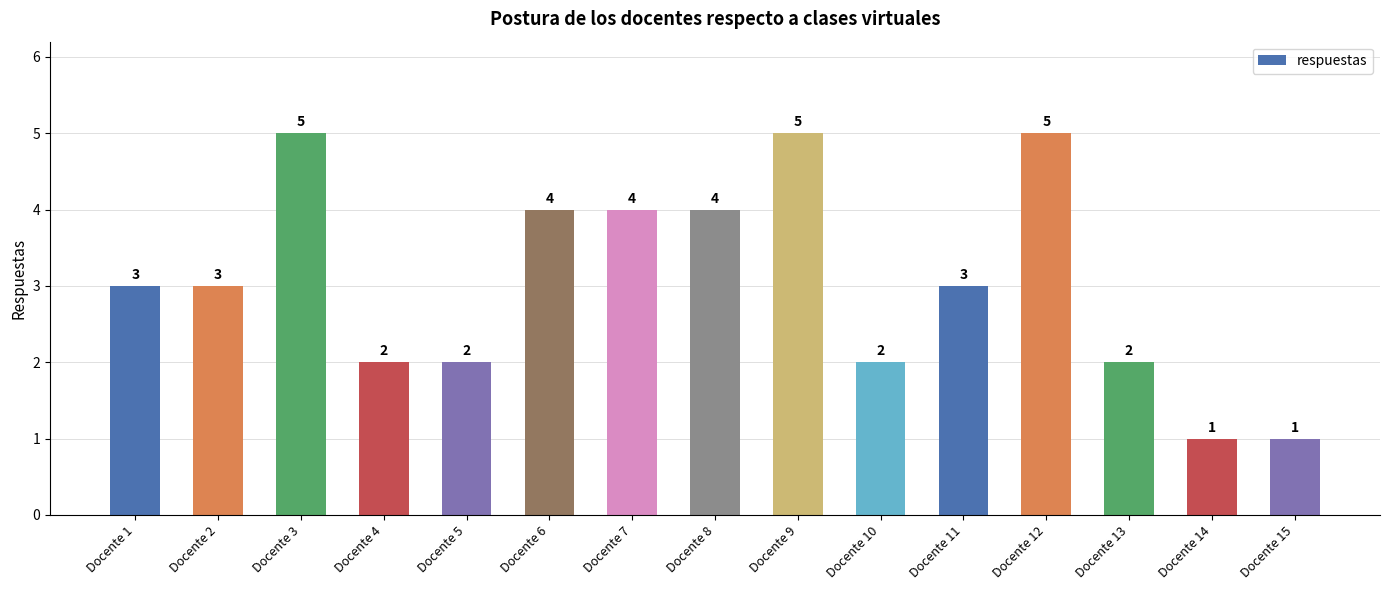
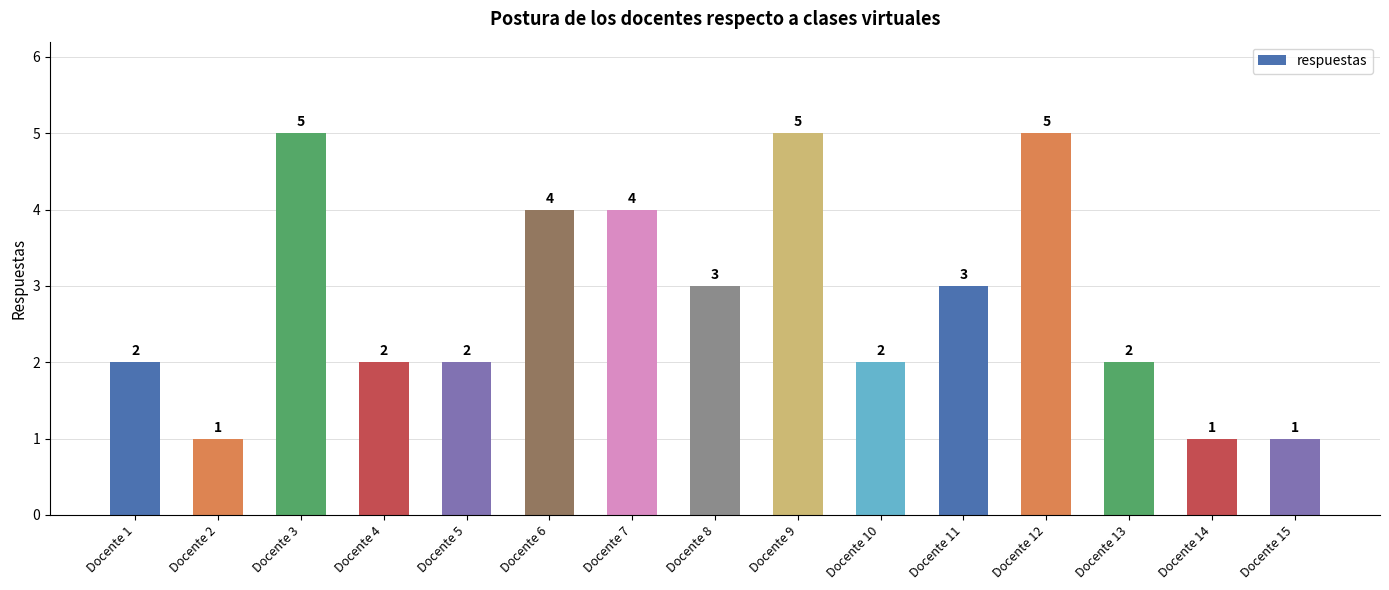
  {
-   "Docente 1": 3,
-   "Docente 2": 3,
+   "Docente 1": 2,
+   "Docente 2": 1,
    "Docente 3": 5,
    "Docente 4": 2,
    "Docente 5": 2,
    "Docente 6": 4,
    "Docente 7": 4,
-   "Docente 8": 4,
+   "Docente 8": 3,
    "Docente 9": 5,
    "Docente 10": 2,
    "Docente 11": 3,
    "Docente 12": 5,
    "Docente 13": 2,
    "Docente 14": 1,
    "Docente 15": 1
  }
